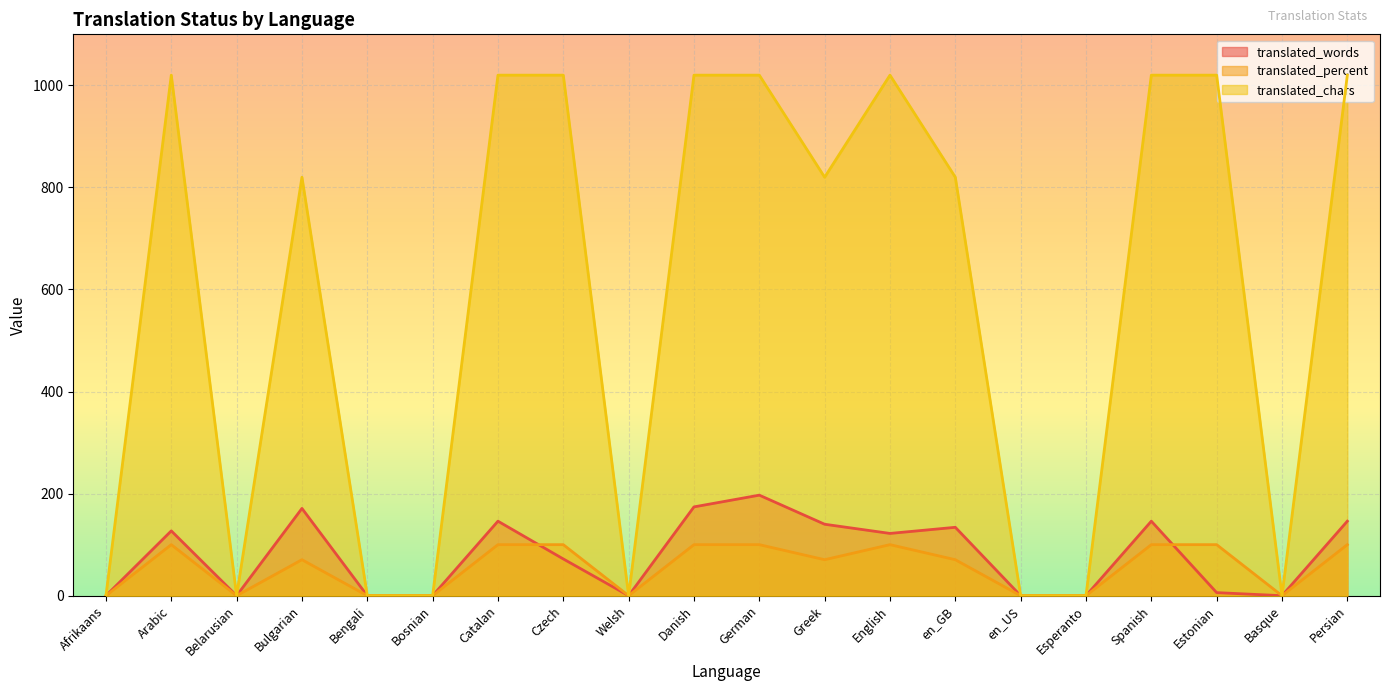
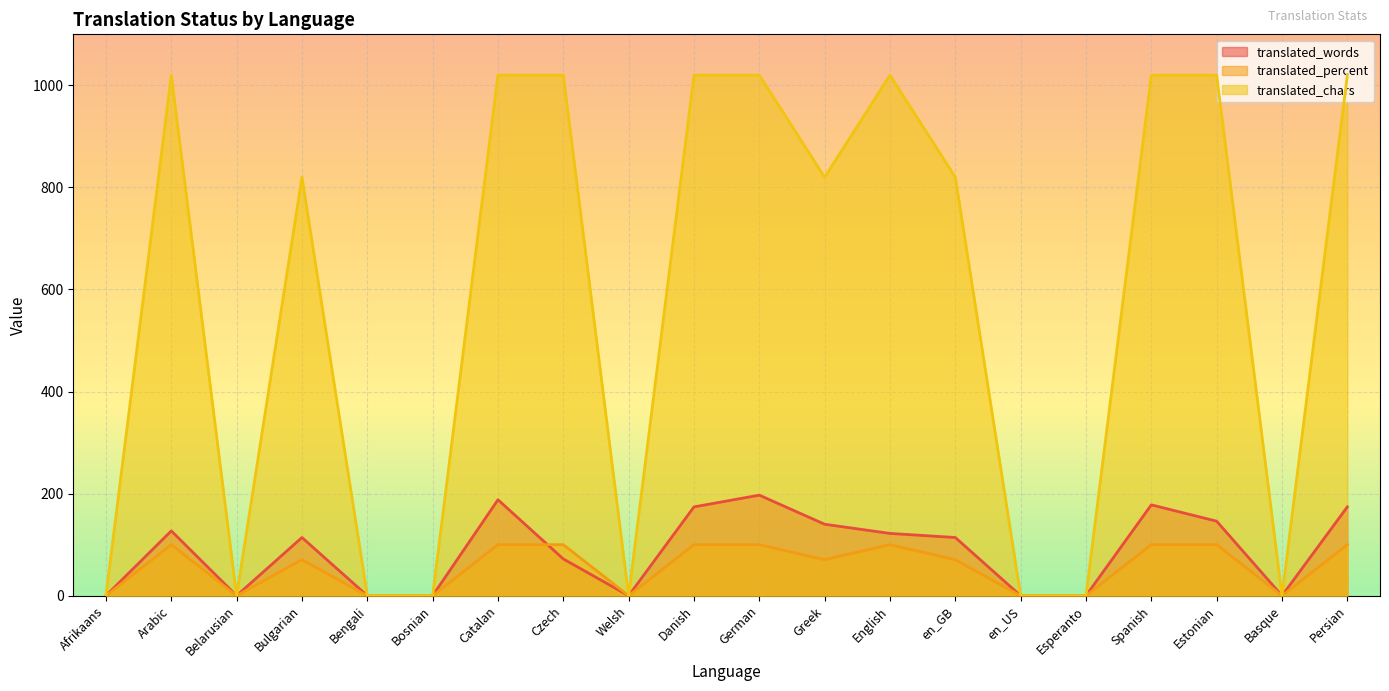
  {
    "translated_words": {
      "Arabic": 130,
-     "Bulgarian": 170,
-     "Catalan": 150,
+     "Bulgarian": 110,
+     "Catalan": 190,
      "Czech": 70,
      "Danish": 170,
      "German": 200,
      "Greek": 140,
      "English": 120,
-     "en_GB": 130,
-     "Spanish": 150,
-     "Estonian": 10,
-     "Persian": 150
+     "en_GB": 110,
+     "Spanish": 180,
+     "Estonian": 150,
+     "Persian": 170
    }
  }
